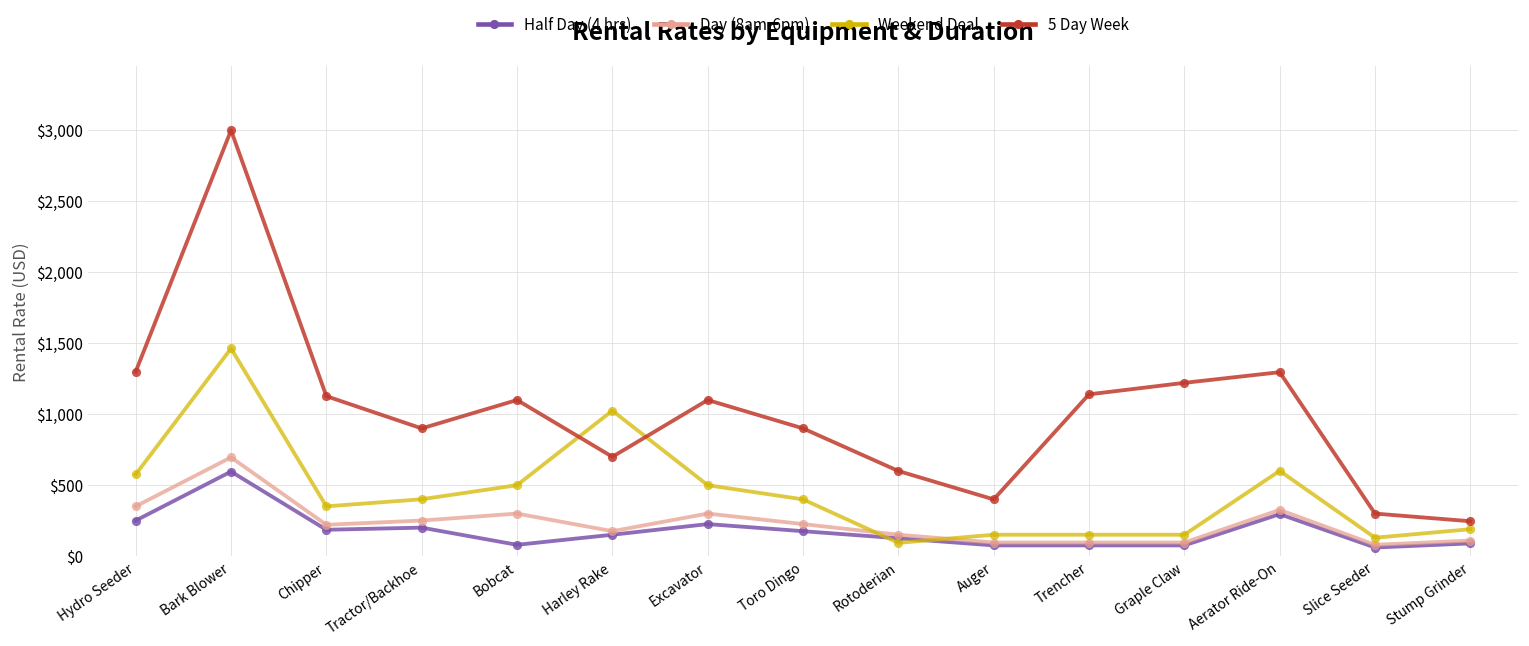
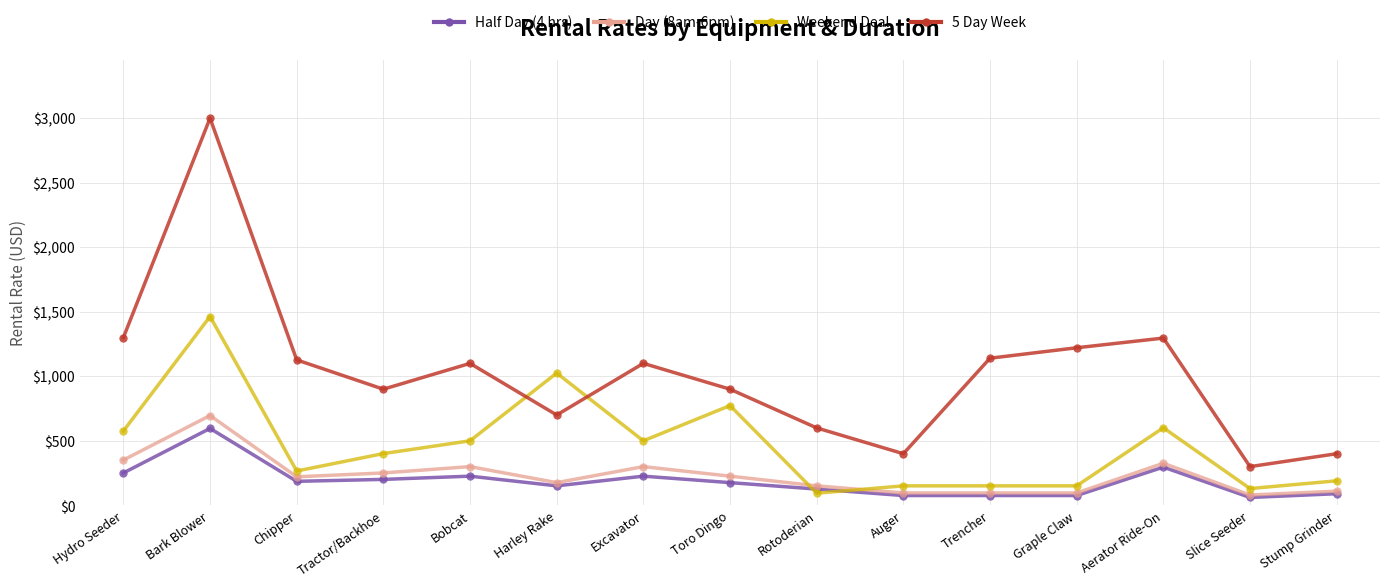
  {
    "Half Day (4 hrs)": {
      "Hydro Seeder": "$250",
      "Bark Blower": "$600",
      "Chipper": "$190",
      "Tractor/Backhoe": "$200",
-     "Bobcat": "$80",
+     "Bobcat": "$230",
      "Harley Rake": "$150",
      "Excavator": "$230",
      "Toro Dingo": "$180",
      "Rotoderian": "$130",
      "Auger": "$80",
      "Trencher": "$80",
      "Graple Claw": "$80",
      "Aerator Ride-On": "$300",
      "Stump Grinder": "$90"
    },
    "Day (8am-6pm)": {
      "Hydro Seeder": "$350",
      "Bark Blower": "$700",
      "Chipper": "$220",
      "Tractor/Backhoe": "$250",
      "Bobcat": "$300",
      "Harley Rake": "$180",
      "Excavator": "$300",
      "Toro Dingo": "$230",
      "Rotoderian": "$150",
      "Auger": "$100",
      "Trencher": "$100",
      "Graple Claw": "$100",
      "Aerator Ride-On": "$330",
      "Stump Grinder": "$110"
    },
    "Weekend Deal": {
      "Hydro Seeder": "$580",
      "Bark Blower": "$1,460",
-     "Chipper": "$350",
+     "Chipper": "$270",
      "Tractor/Backhoe": "$400",
      "Bobcat": "$500",
      "Harley Rake": "$1,020",
      "Excavator": "$500",
-     "Toro Dingo": "$400",
+     "Toro Dingo": "$770",
      "Rotoderian": "$90",
      "Auger": "$150",
      "Trencher": "$150",
      "Graple Claw": "$150",
      "Aerator Ride-On": "$600",
      "Slice Seeder": "$130",
      "Stump Grinder": "$190"
    },
    "5 Day Week": {
      "Hydro Seeder": "$1,300",
      "Bark Blower": "$3,000",
      "Chipper": "$1,130",
      "Tractor/Backhoe": "$900",
      "Bobcat": "$1,100",
      "Harley Rake": "$700",
      "Excavator": "$1,100",
      "Toro Dingo": "$900",
      "Rotoderian": "$600",
      "Auger": "$400",
      "Trencher": "$1,140",
      "Graple Claw": "$1,220",
      "Aerator Ride-On": "$1,300",
      "Slice Seeder": "$300",
-     "Stump Grinder": "$250"
+     "Stump Grinder": "$400"
    }
  }
